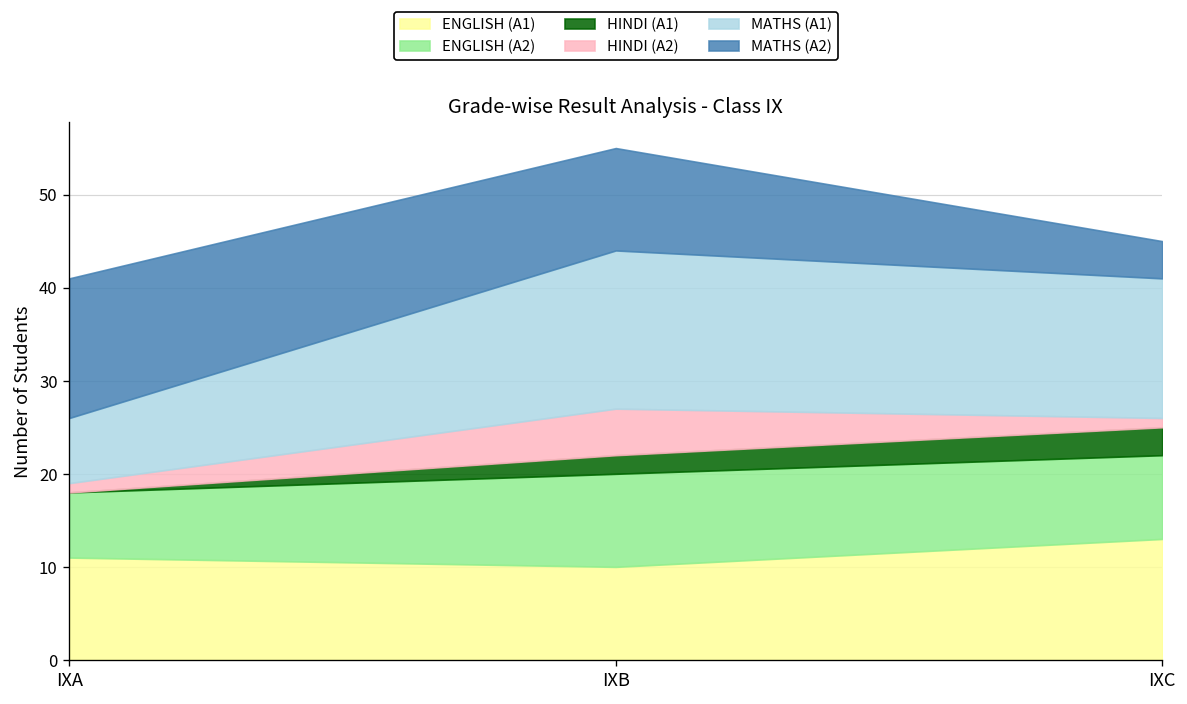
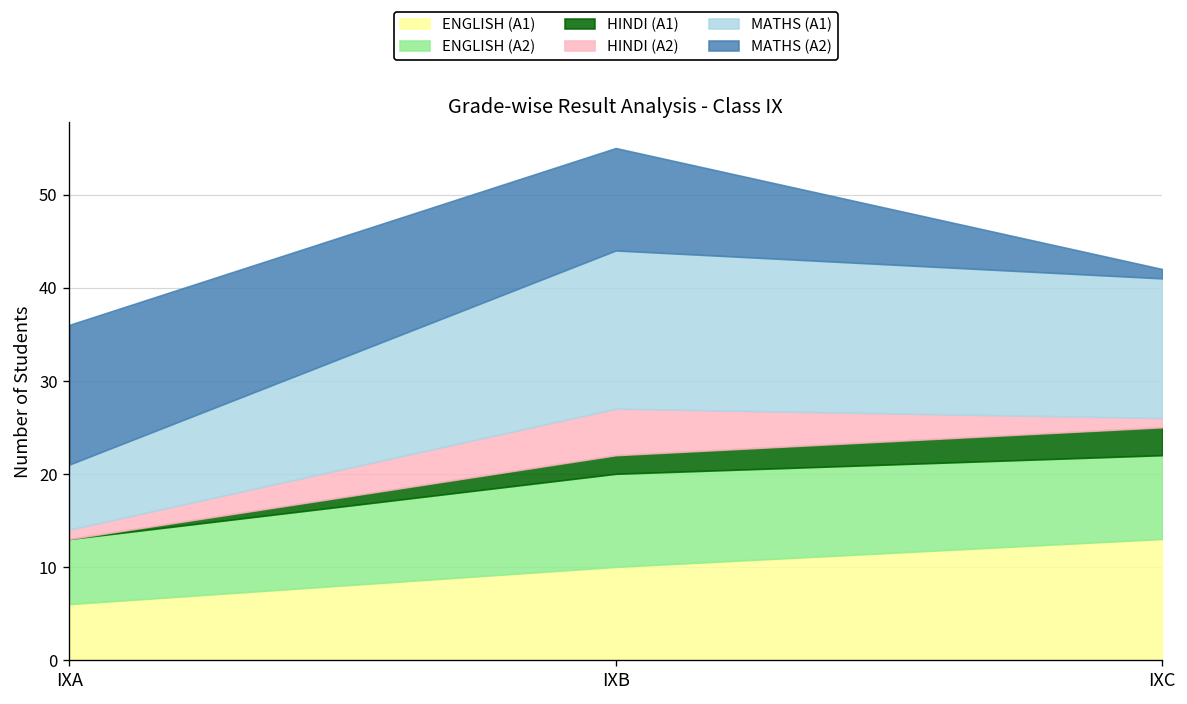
  {
    "ENGLISH (A1)": {
-     "IXA": 11,
+     "IXA": 6,
      "IXB": 10,
      "IXC": 13
    },
    "ENGLISH (A2)": {
      "IXB": 10,
      "IXC": 9
    },
    "HINDI (A1)": {
      "IXB": 2,
      "IXC": 3
    },
    "HINDI (A2)": {
      "IXA": 1,
      "IXB": 5,
      "IXC": 1
    },
    "MATHS (A1)": {
      "IXA": 7,
      "IXB": 17,
      "IXC": 15
    },
    "MATHS (A2)": {
      "IXA": 15,
      "IXB": 11,
-     "IXC": 4
+     "IXC": 1
    }
  }
